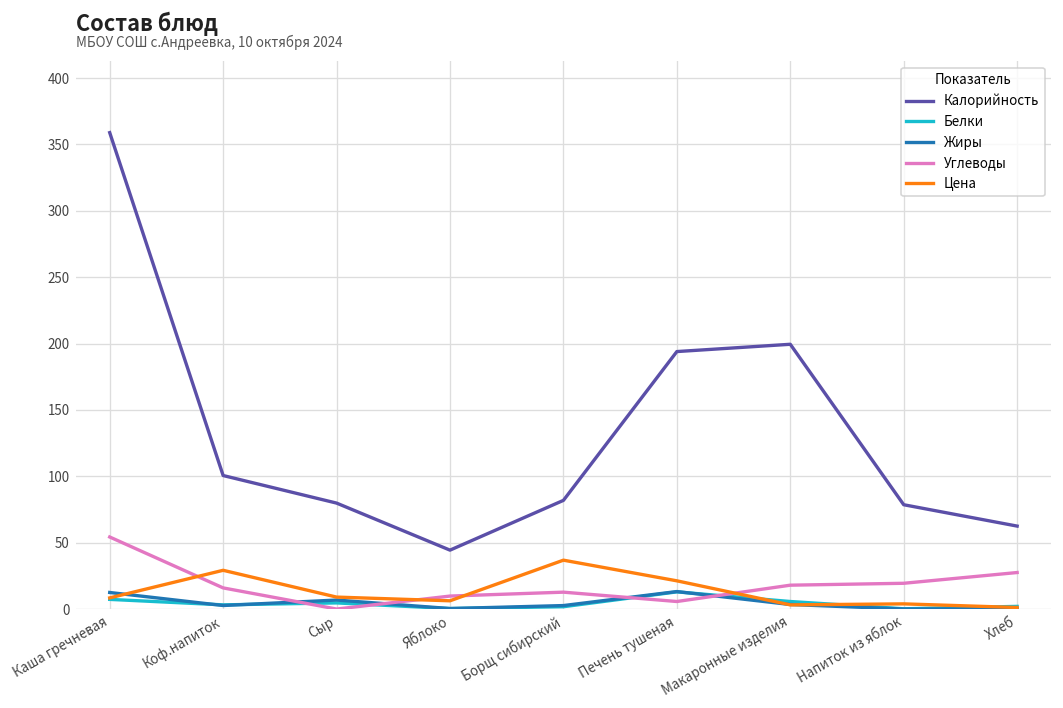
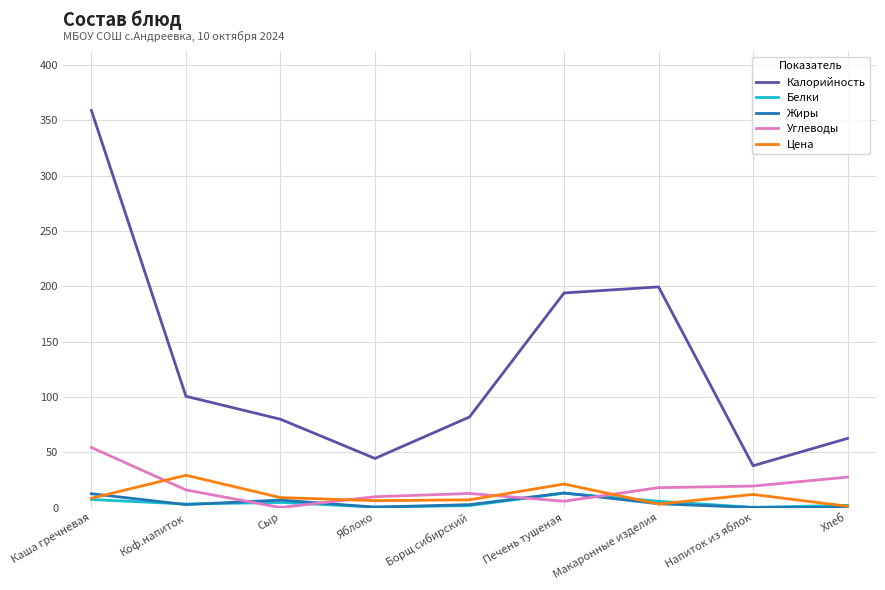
  {
    "Калорийность": {
      "Каша гречневая": 359,
      "Коф.напиток": 101,
      "Сыр": 80,
      "Яблоко": 44,
      "Борщ сибирский": 82,
      "Печень тушеная": 194,
      "Макаронные изделия": 199,
-     "Напиток из яблок": 79,
+     "Напиток из яблок": 38,
      "Хлеб": 63
    },
    "Жиры": {
      "Каша гречневая": 13
    },
    "Углеводы": {
      "Каша гречневая": 54,
      "Коф.напиток": 16,
      "Сыр": 0,
      "Яблоко": 10,
      "Борщ сибирский": 13,
      "Печень тушеная": 6,
      "Макаронные изделия": 18,
      "Напиток из яблок": 19,
      "Хлеб": 28
    },
    "Цена": {
      "Коф.напиток": 29,
      "Яблоко": 6,
-     "Борщ сибирский": 37,
+     "Борщ сибирский": 7,
      "Печень тушеная": 21,
-     "Напиток из яблок": 4
+     "Напиток из яблок": 12
    }
  }
